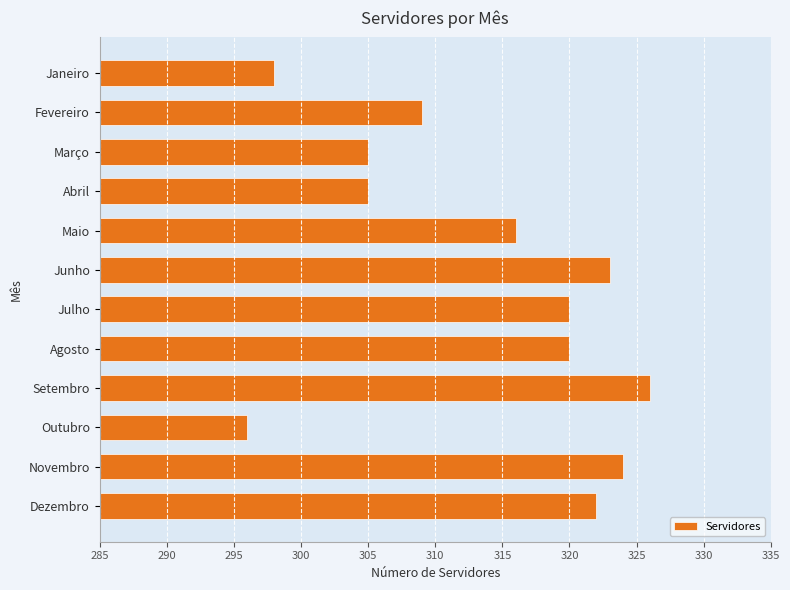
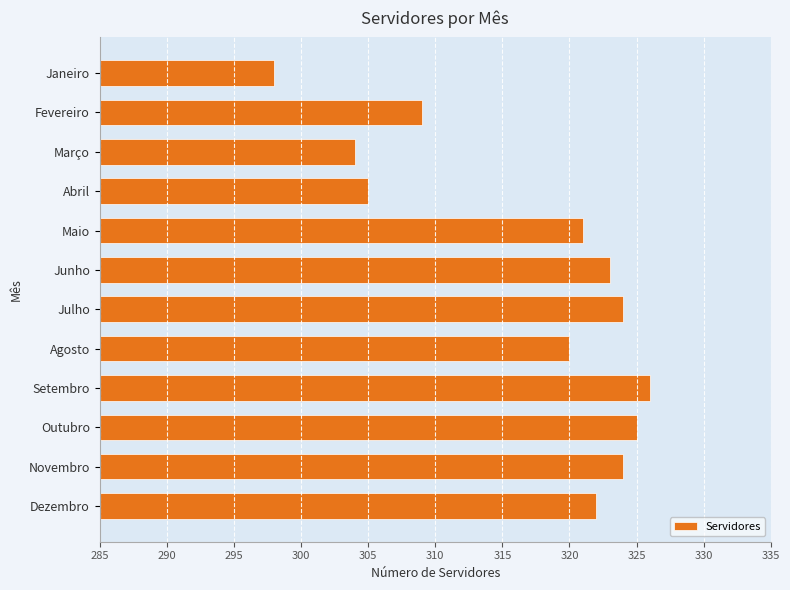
  {
    "Janeiro": 298,
    "Fevereiro": 309,
-   "Março": 305,
+   "Março": 304,
    "Abril": 305,
-   "Maio": 316,
+   "Maio": 321,
    "Junho": 323,
-   "Julho": 320,
+   "Julho": 324,
    "Agosto": 320,
    "Setembro": 326,
-   "Outubro": 296,
+   "Outubro": 325,
    "Novembro": 324,
    "Dezembro": 322
  }
